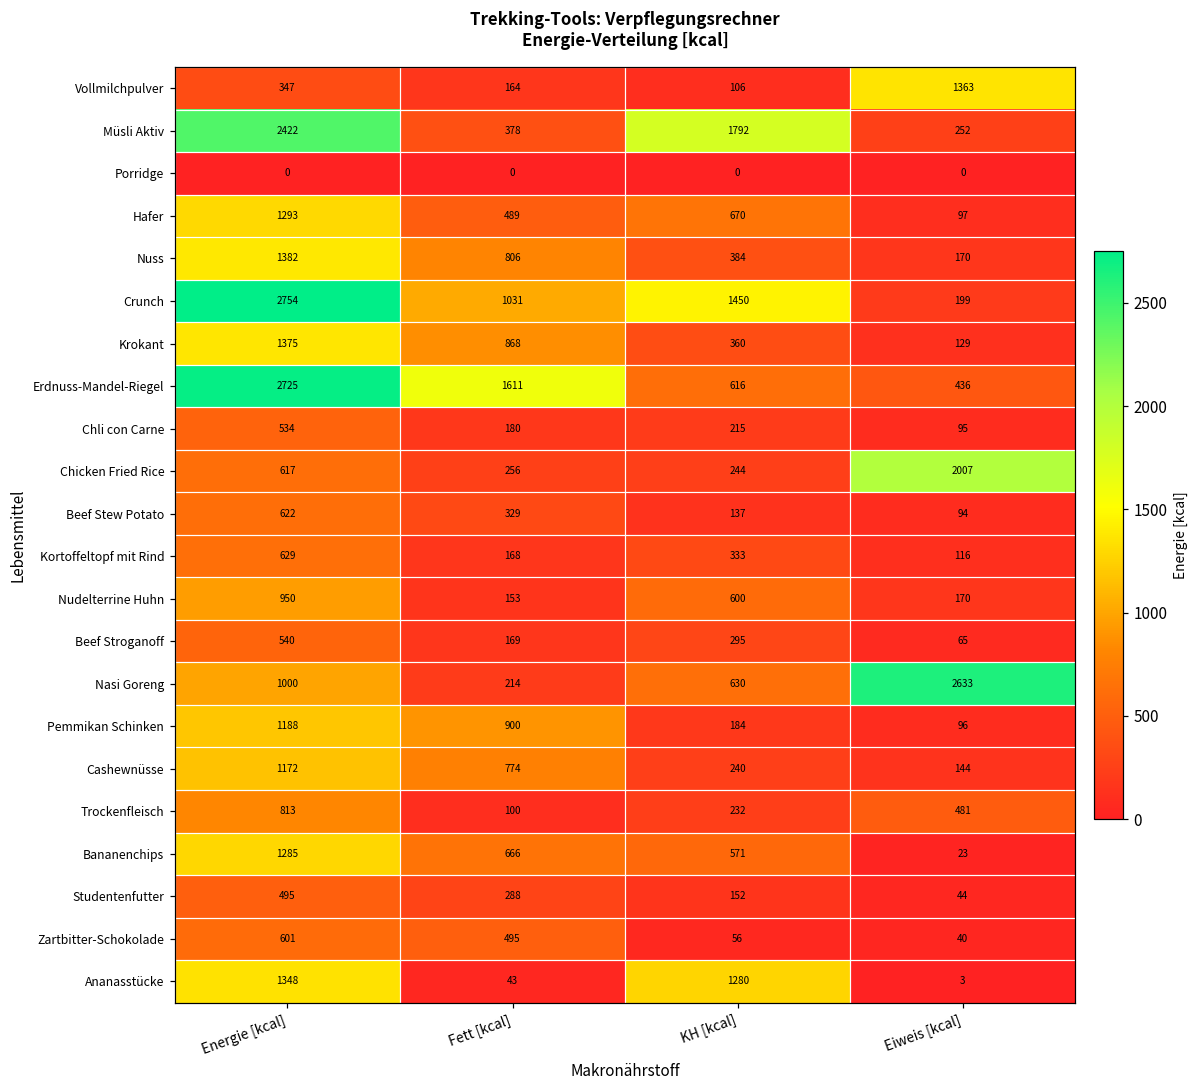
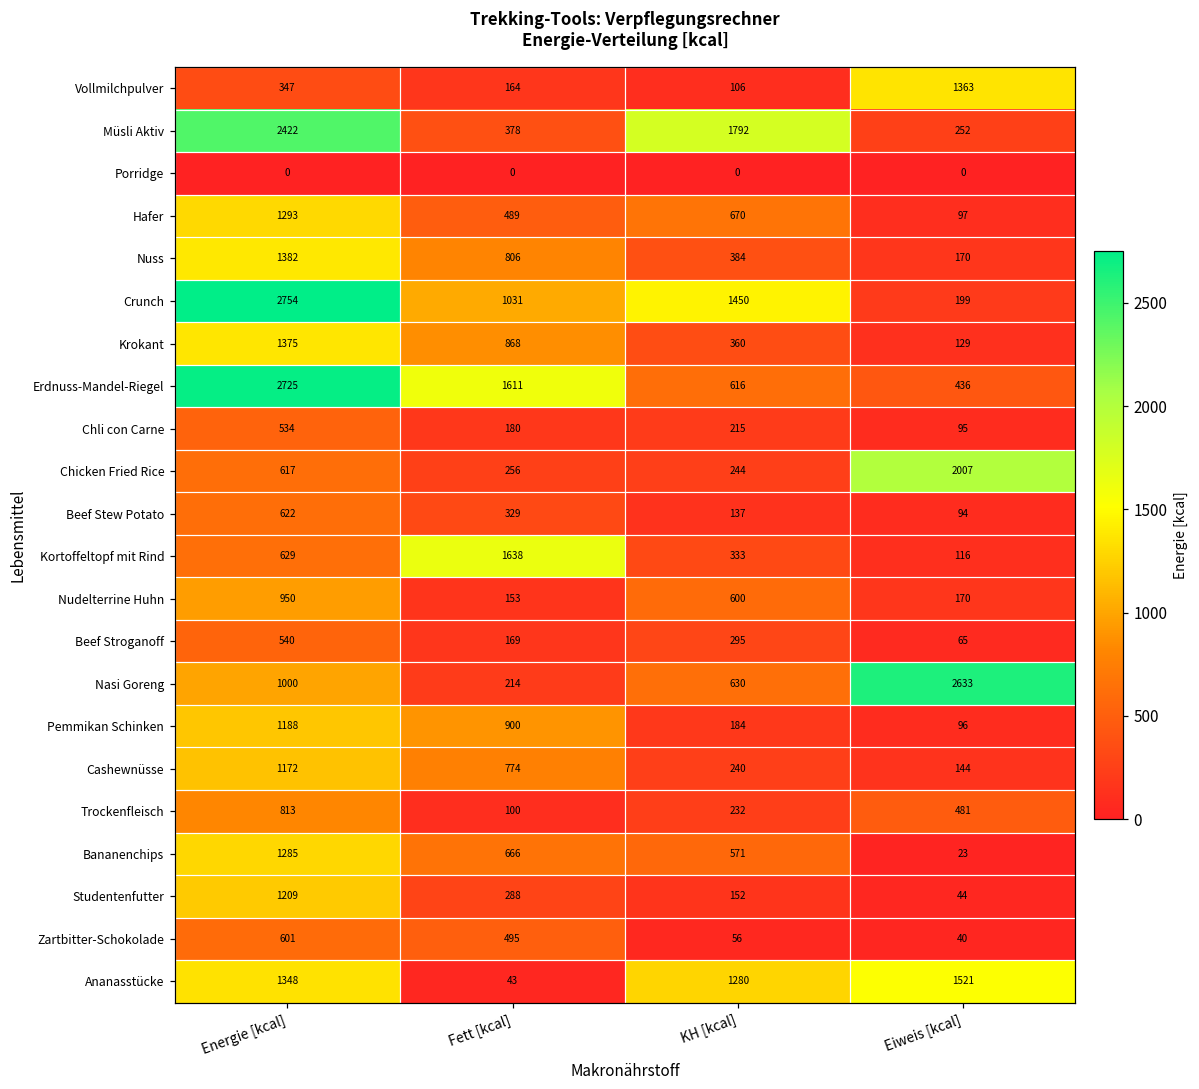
  {
    "Vollmilchpulver": {
      "Energie [kcal]": 347,
      "Fett [kcal]": 164,
      "KH [kcal]": 106,
      "Eiweis [kcal]": 1363
    },
    "Müsli Aktiv": {
      "Energie [kcal]": 2422,
      "Fett [kcal]": 378,
      "KH [kcal]": 1792,
      "Eiweis [kcal]": 252
    },
    "Porridge": {
      "Energie [kcal]": 0,
      "Fett [kcal]": 0,
      "KH [kcal]": 0,
      "Eiweis [kcal]": 0
    },
    "Hafer": {
      "Energie [kcal]": 1293,
      "Fett [kcal]": 489,
      "KH [kcal]": 670,
      "Eiweis [kcal]": 97
    },
    "Nuss": {
      "Energie [kcal]": 1382,
      "Fett [kcal]": 806,
      "KH [kcal]": 384,
      "Eiweis [kcal]": 170
    },
    "Crunch": {
      "Energie [kcal]": 2754,
      "Fett [kcal]": 1031,
      "KH [kcal]": 1450,
      "Eiweis [kcal]": 199
    },
    "Krokant": {
      "Energie [kcal]": 1375,
      "Fett [kcal]": 868,
      "KH [kcal]": 360,
      "Eiweis [kcal]": 129
    },
    "Erdnuss-Mandel-Riegel": {
      "Energie [kcal]": 2725,
      "Fett [kcal]": 1611,
      "KH [kcal]": 616,
      "Eiweis [kcal]": 436
    },
    "Chli con Carne": {
      "Energie [kcal]": 534,
      "Fett [kcal]": 180,
      "KH [kcal]": 215,
      "Eiweis [kcal]": 95
    },
    "Chicken Fried Rice": {
      "Energie [kcal]": 617,
      "Fett [kcal]": 256,
      "KH [kcal]": 244,
      "Eiweis [kcal]": 2007
    },
    "Beef Stew Potato": {
      "Energie [kcal]": 622,
      "Fett [kcal]": 329,
      "KH [kcal]": 137,
      "Eiweis [kcal]": 94
    },
    "Kortoffeltopf mit Rind": {
      "Energie [kcal]": 629,
-     "Fett [kcal]": 168,
+     "Fett [kcal]": 1638,
      "KH [kcal]": 333,
      "Eiweis [kcal]": 116
    },
    "Nudelterrine Huhn": {
      "Energie [kcal]": 950,
      "Fett [kcal]": 153,
      "KH [kcal]": 600,
      "Eiweis [kcal]": 170
    },
    "Beef Stroganoff": {
      "Energie [kcal]": 540,
      "Fett [kcal]": 169,
      "KH [kcal]": 295,
      "Eiweis [kcal]": 65
    },
    "Nasi Goreng": {
      "Energie [kcal]": 1000,
      "Fett [kcal]": 214,
      "KH [kcal]": 630,
      "Eiweis [kcal]": 2633
    },
    "Pemmikan Schinken": {
      "Energie [kcal]": 1188,
      "Fett [kcal]": 900,
      "KH [kcal]": 184,
      "Eiweis [kcal]": 96
    },
    "Cashewnüsse": {
      "Energie [kcal]": 1172,
      "Fett [kcal]": 774,
      "KH [kcal]": 240,
      "Eiweis [kcal]": 144
    },
    "Trockenfleisch": {
      "Energie [kcal]": 813,
      "Fett [kcal]": 100,
      "KH [kcal]": 232,
      "Eiweis [kcal]": 481
    },
    "Bananenchips": {
      "Energie [kcal]": 1285,
      "Fett [kcal]": 666,
      "KH [kcal]": 571,
      "Eiweis [kcal]": 23
    },
    "Studentenfutter": {
-     "Energie [kcal]": 495,
+     "Energie [kcal]": 1209,
      "Fett [kcal]": 288,
      "KH [kcal]": 152,
      "Eiweis [kcal]": 44
    },
    "Zartbitter-Schokolade": {
      "Energie [kcal]": 601,
      "Fett [kcal]": 495,
      "KH [kcal]": 56,
      "Eiweis [kcal]": 40
    },
    "Ananasstücke": {
      "Energie [kcal]": 1348,
      "Fett [kcal]": 43,
      "KH [kcal]": 1280,
-     "Eiweis [kcal]": 3
+     "Eiweis [kcal]": 1521
    }
  }
